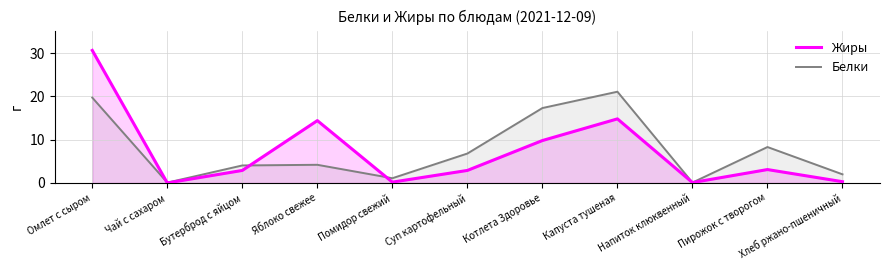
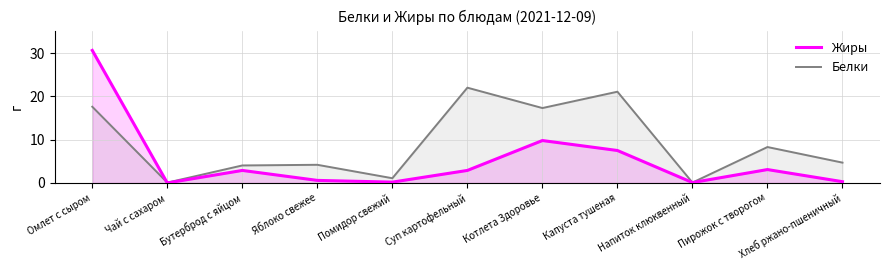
  {
    "Жиры": {
      "Омлет с сыром": 31,
      "Бутерброд с яйцом": 3,
-     "Яблоко свежее": 14,
+     "Яблоко свежее": 1,
      "Помидор свежий": 0,
      "Суп картофельный": 3,
      "Котлета Здоровье": 10,
-     "Капуста тушеная": 15,
+     "Капуста тушеная": 8,
      "Пирожок с творогом": 3,
      "Хлеб ржано-пшеничный": 0
    },
    "Белки": {
-     "Омлет с сыром": 20,
+     "Омлет с сыром": 18,
      "Бутерброд с яйцом": 4,
      "Яблоко свежее": 4,
      "Помидор свежий": 1,
-     "Суп картофельный": 7,
+     "Суп картофельный": 22,
      "Котлета Здоровье": 17,
      "Капуста тушеная": 21,
      "Пирожок с творогом": 8,
-     "Хлеб ржано-пшеничный": 2
+     "Хлеб ржано-пшеничный": 5
    }
  }
